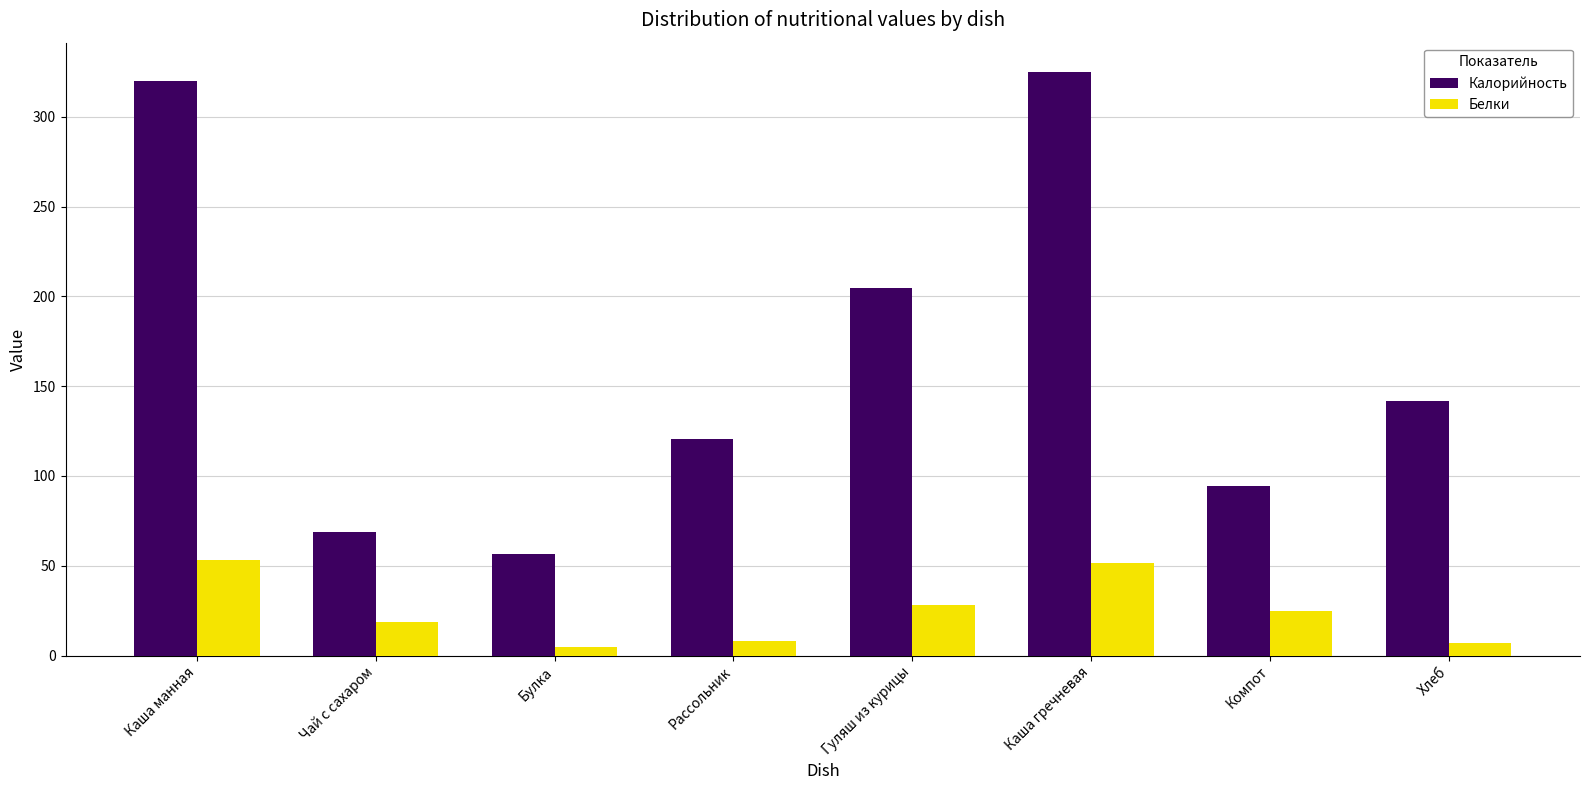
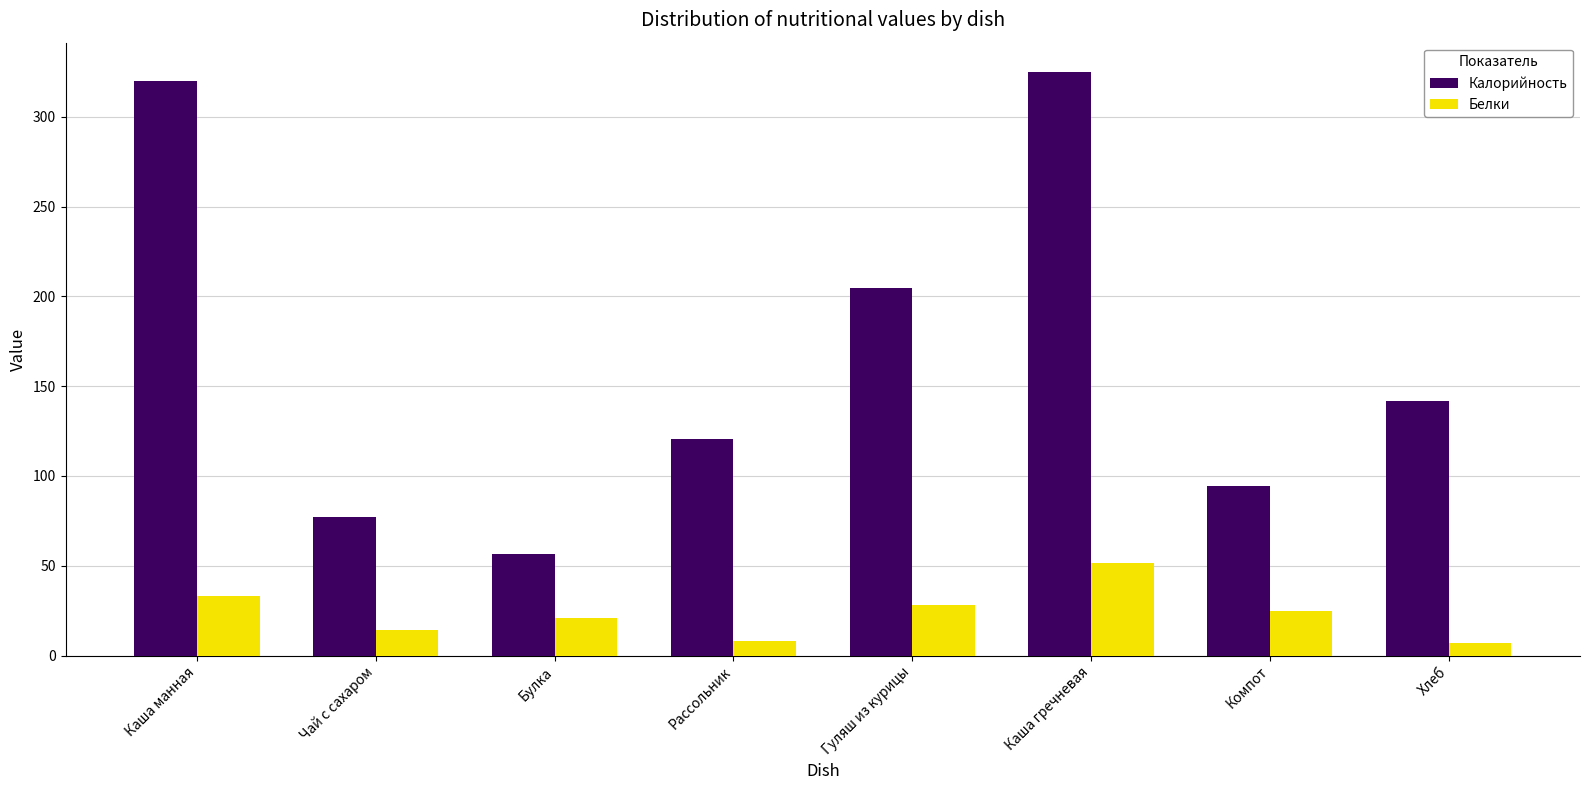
  {
    "Калорийность": {
      "Каша манная": 320,
-     "Чай с сахаром": 69,
+     "Чай с сахаром": 77,
      "Булка": 56,
      "Рассольник": 121,
      "Гуляш из курицы": 205,
      "Каша гречневая": 325,
      "Компот": 94,
      "Хлеб": 142
    },
    "Белки": {
-     "Каша манная": 53,
-     "Чай с сахаром": 19,
-     "Булка": 5,
+     "Каша манная": 33,
+     "Чай с сахаром": 14,
+     "Булка": 21,
      "Рассольник": 8,
      "Гуляш из курицы": 28,
      "Каша гречневая": 52,
      "Компот": 25,
      "Хлеб": 7
    }
  }
